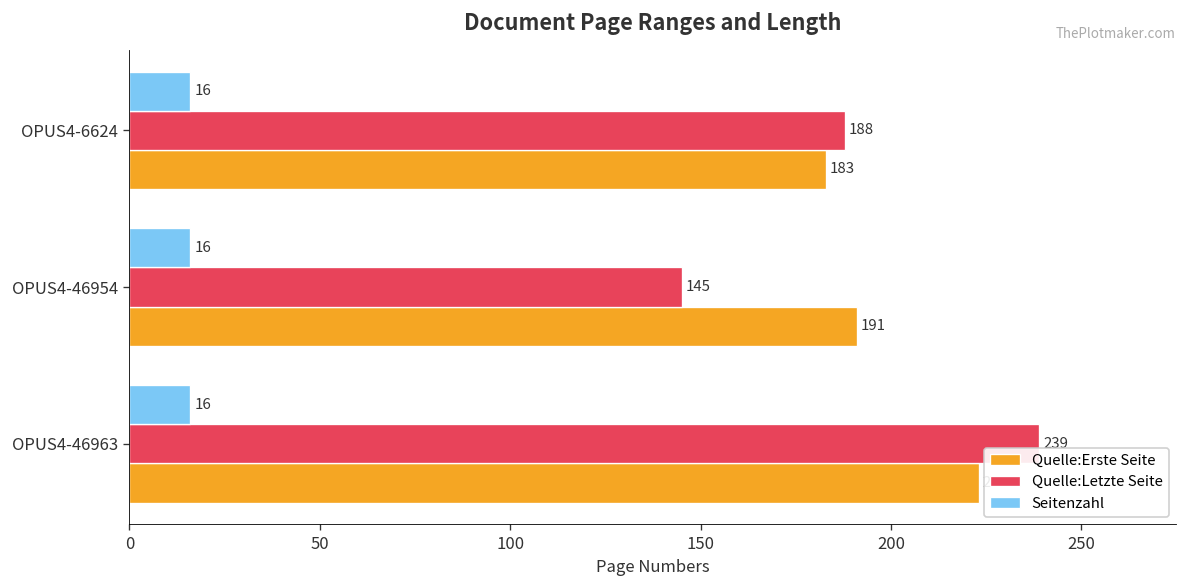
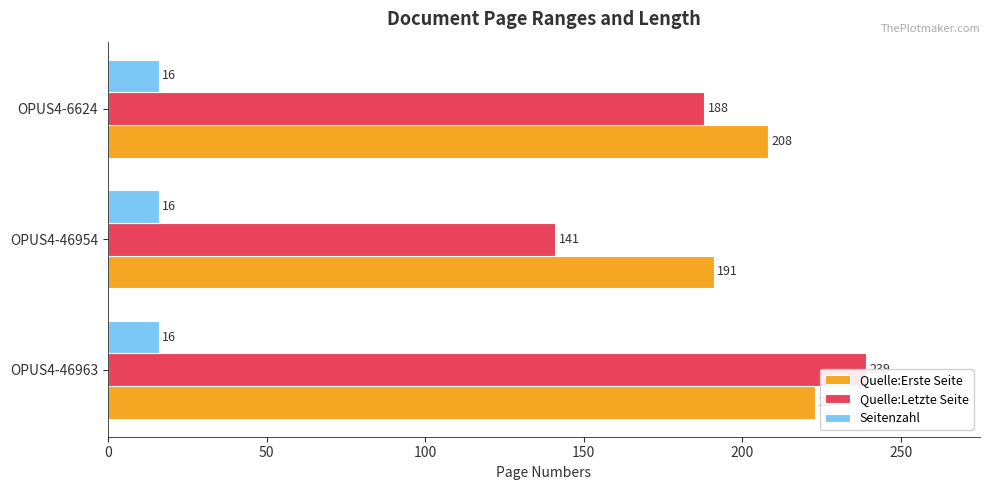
  {
    "Quelle:Erste Seite": {
-     "OPUS4-6624": 183,
+     "OPUS4-6624": 208,
      "OPUS4-46954": 191
    },
    "Quelle:Letzte Seite": {
      "OPUS4-6624": 188,
-     "OPUS4-46954": 145
+     "OPUS4-46954": 141
    },
    "Seitenzahl": {
      "OPUS4-6624": 16,
      "OPUS4-46954": 16,
      "OPUS4-46963": 16
    }
  }
